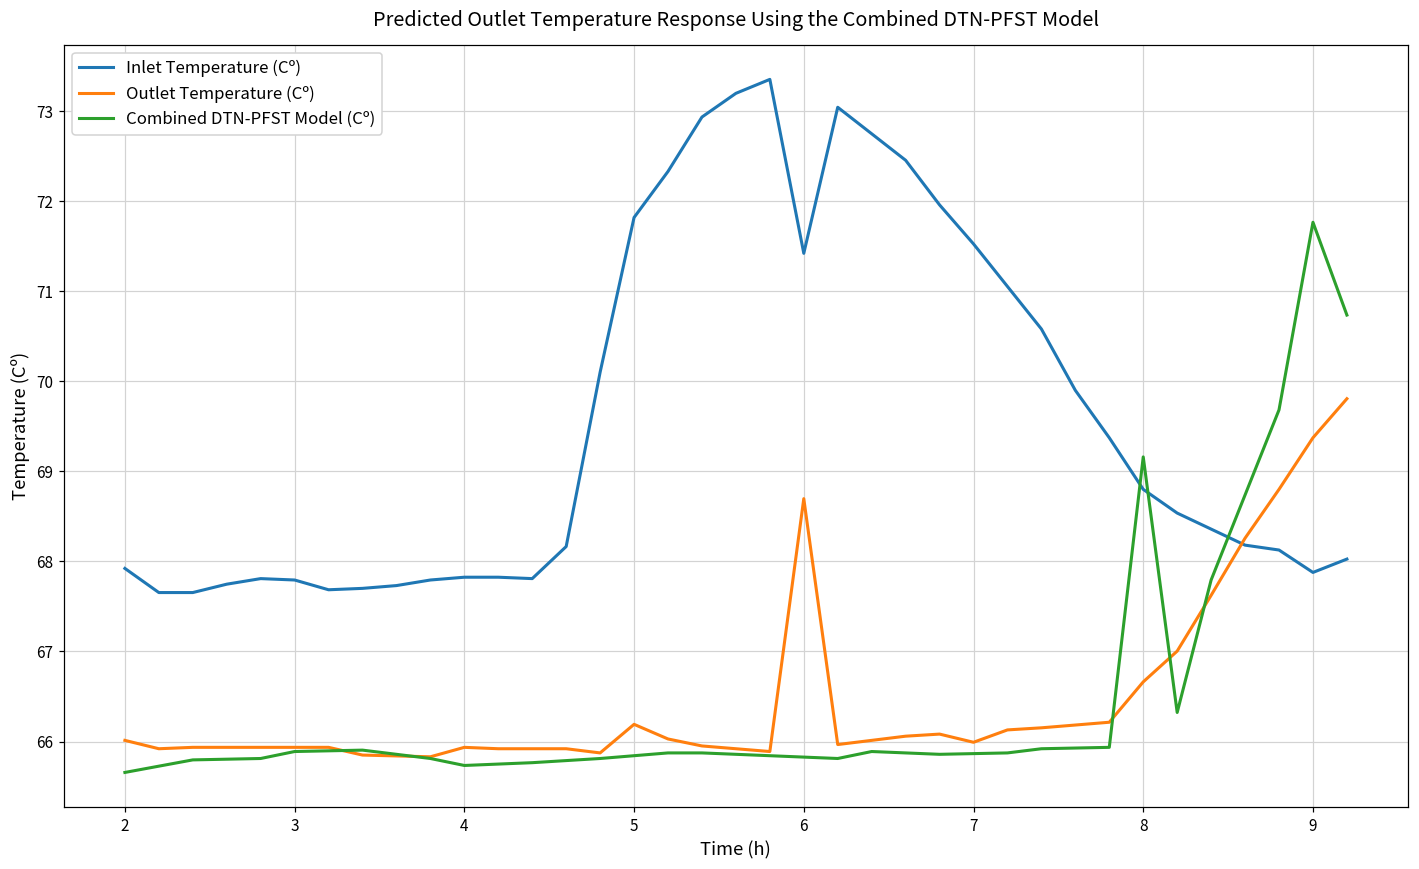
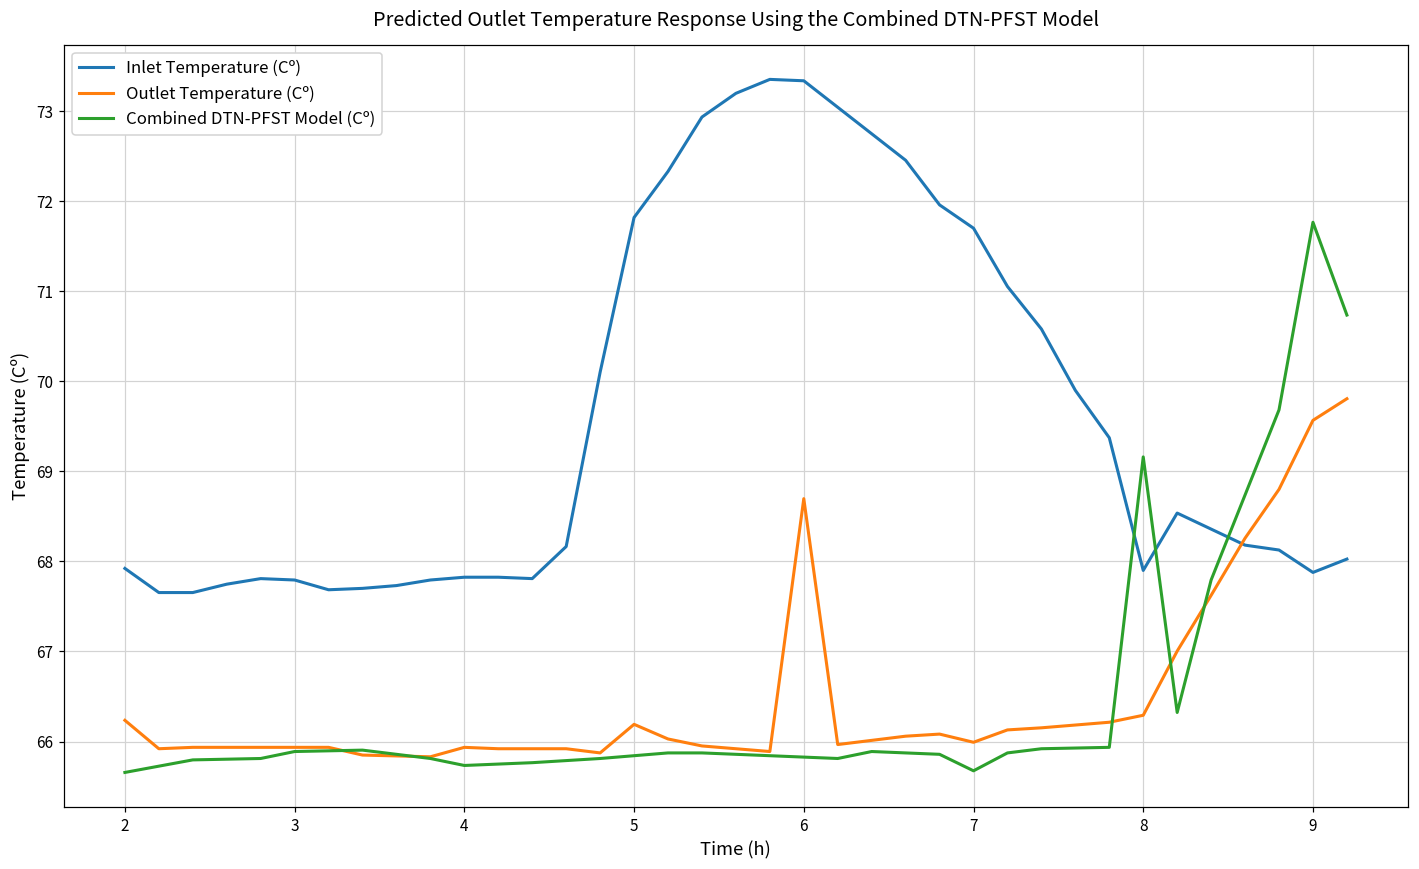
  {
    "Inlet Temperature (Cº)": {
      "2": 67.9,
      "3": 67.8,
      "4": 67.8,
      "5": 71.8,
-     "6": 71.4,
-     "7": 71.5,
-     "8": 68.8,
+     "6": 73.3,
+     "7": 71.7,
+     "8": 67.9,
      "9": 67.9
    },
    "Outlet Temperature (Cº)": {
-     "2": 66.0,
+     "2": 66.2,
      "3": 65.9,
      "4": 65.9,
      "5": 66.2,
      "6": 68.7,
      "7": 66.0,
-     "8": 66.7,
-     "9": 69.4
+     "8": 66.3,
+     "9": 69.6
    },
    "Combined DTN-PFST Model (Cº)": {
      "2": 65.7,
      "3": 65.9,
      "4": 65.7,
      "5": 65.8,
      "6": 65.8,
-     "7": 65.9,
+     "7": 65.7,
      "8": 69.2,
      "9": 71.8
    }
  }
